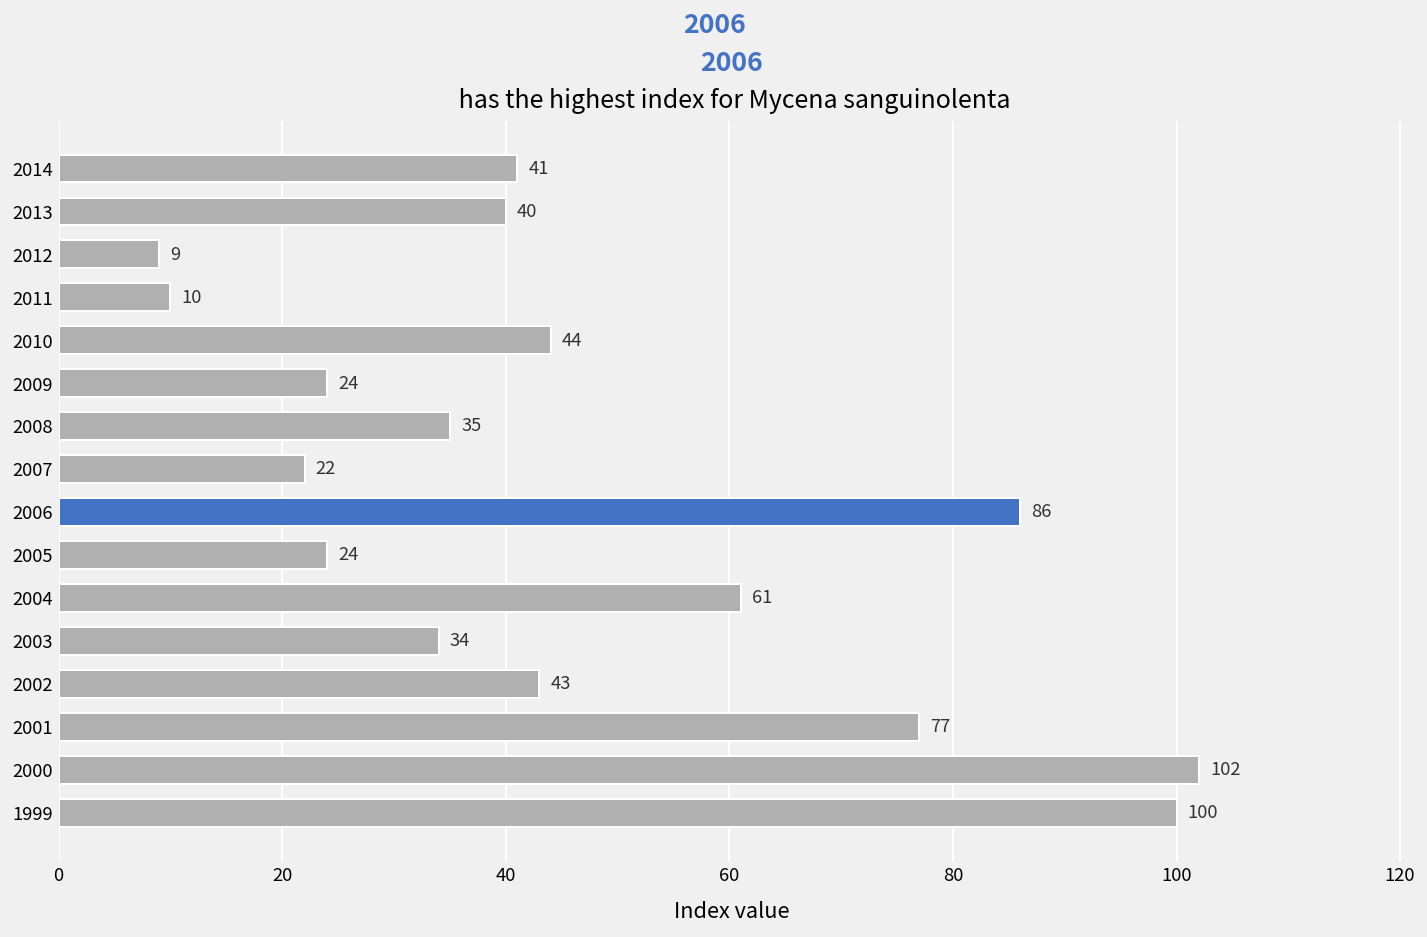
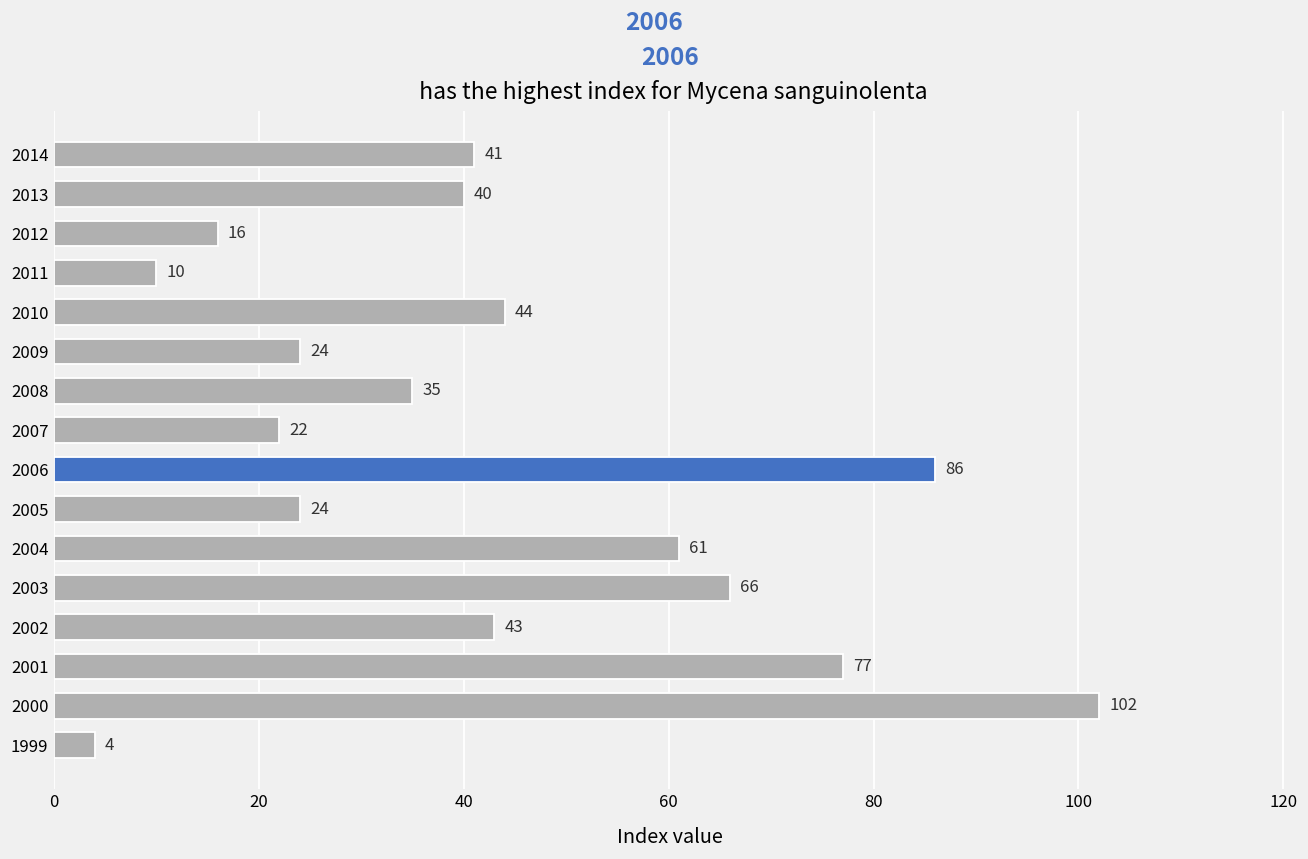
  {
    "2014": 41,
    "2013": 40,
-   "2012": 9,
+   "2012": 16,
    "2011": 10,
    "2010": 44,
    "2009": 24,
    "2008": 35,
    "2007": 22,
    "2006": 86,
    "2005": 24,
    "2004": 61,
-   "2003": 34,
+   "2003": 66,
    "2002": 43,
    "2001": 77,
    "2000": 102,
-   "1999": 100
+   "1999": 4
  }
